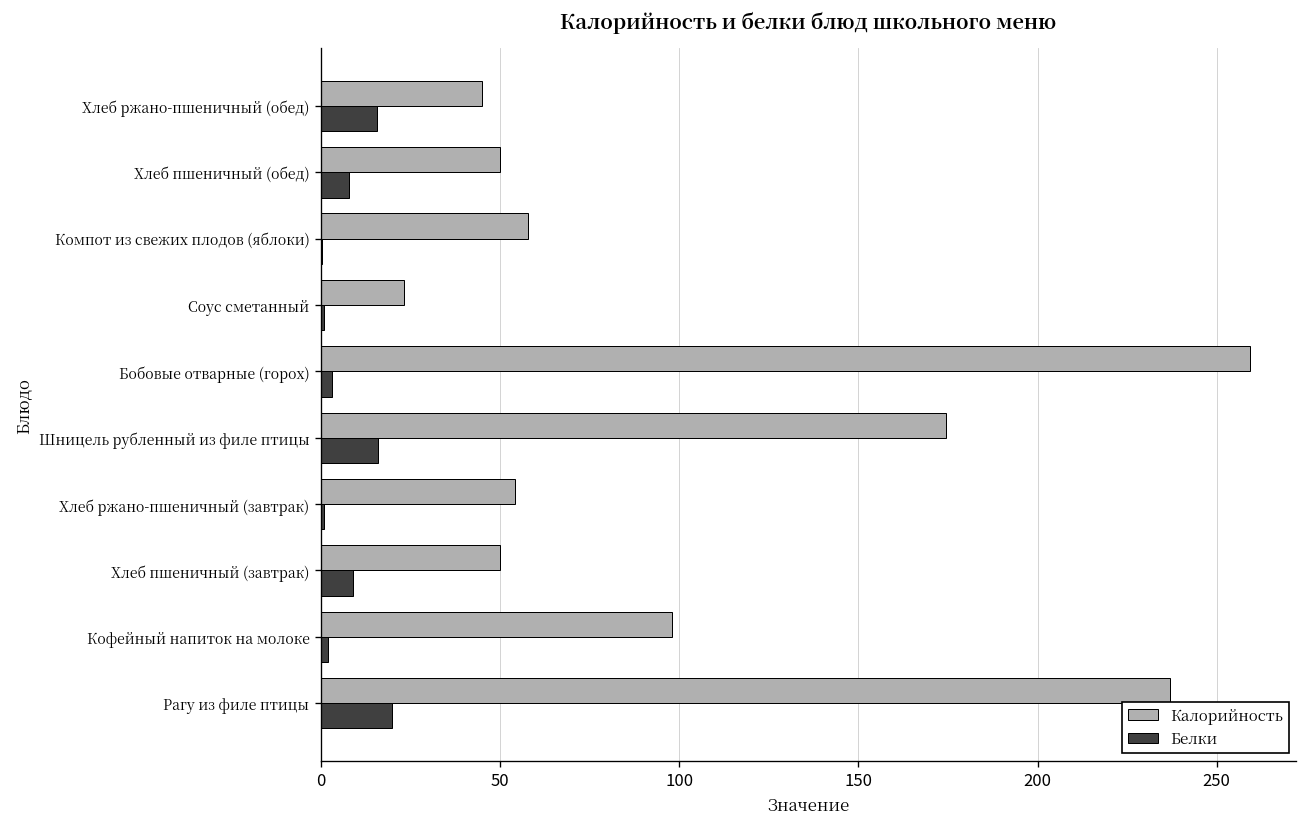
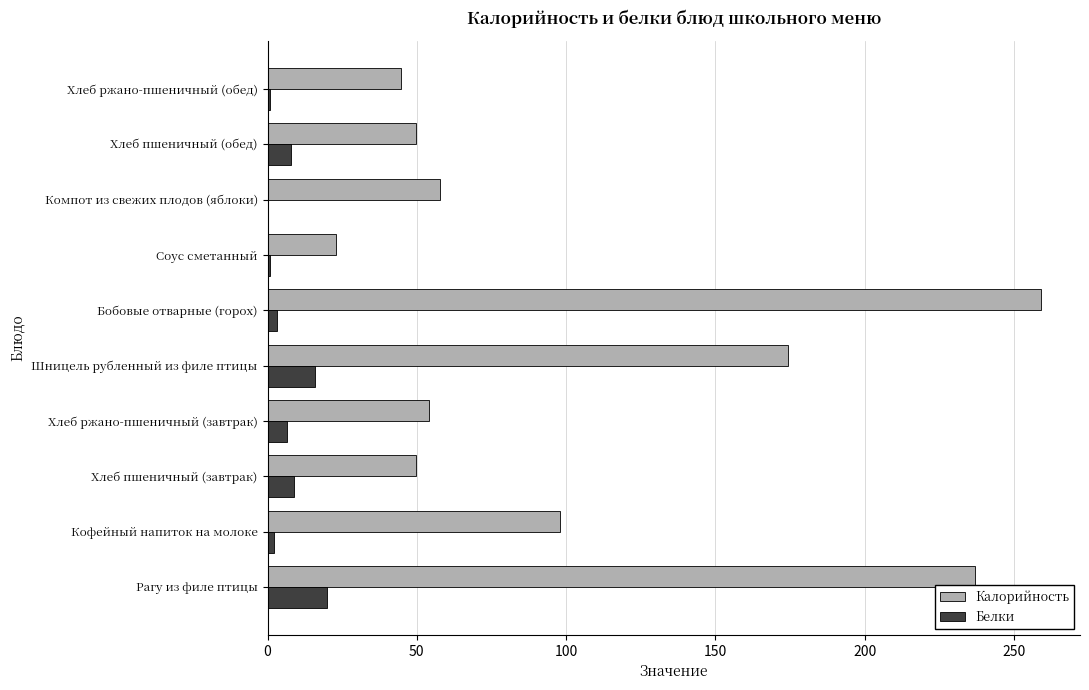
  {
    "Калорийность": {
      "Хлеб ржано-пшеничный (обед)": 45,
      "Хлеб пшеничный (обед)": 50,
      "Компот из свежих плодов (яблоки)": 58,
      "Соус сметанный": 23,
      "Бобовые отварные (горох)": 259,
      "Шницель рубленный из филе птицы": 174,
      "Хлеб ржано-пшеничный (завтрак)": 54,
      "Хлеб пшеничный (завтрак)": 50,
      "Кофейный напиток на молоке": 98,
      "Рагу из филе птицы": 237
    },
    "Белки": {
-     "Хлеб ржано-пшеничный (обед)": 16,
+     "Хлеб ржано-пшеничный (обед)": 1,
      "Хлеб пшеничный (обед)": 8,
      "Бобовые отварные (горох)": 3,
      "Шницель рубленный из филе птицы": 16,
-     "Хлеб ржано-пшеничный (завтрак)": 1,
+     "Хлеб ржано-пшеничный (завтрак)": 6,
      "Хлеб пшеничный (завтрак)": 9,
      "Кофейный напиток на молоке": 2,
      "Рагу из филе птицы": 20
    }
  }
